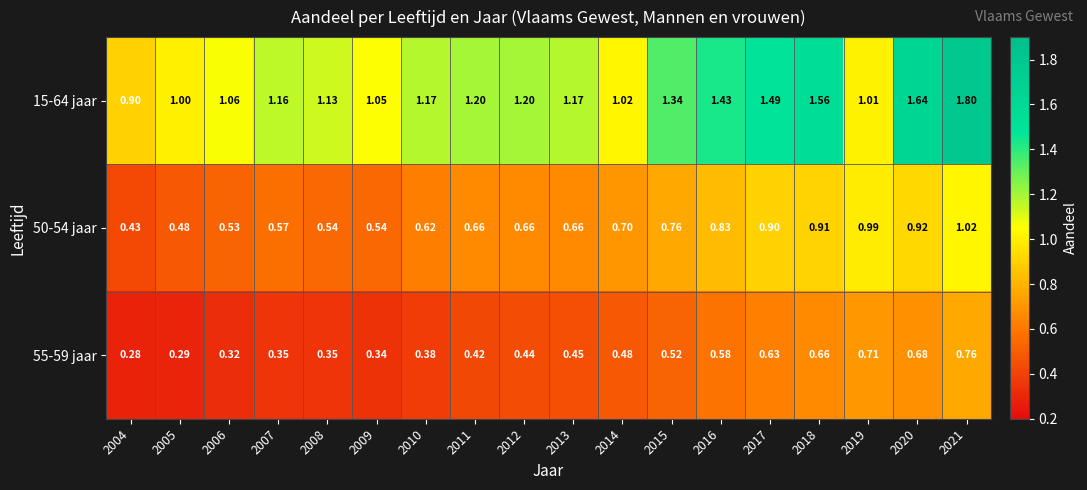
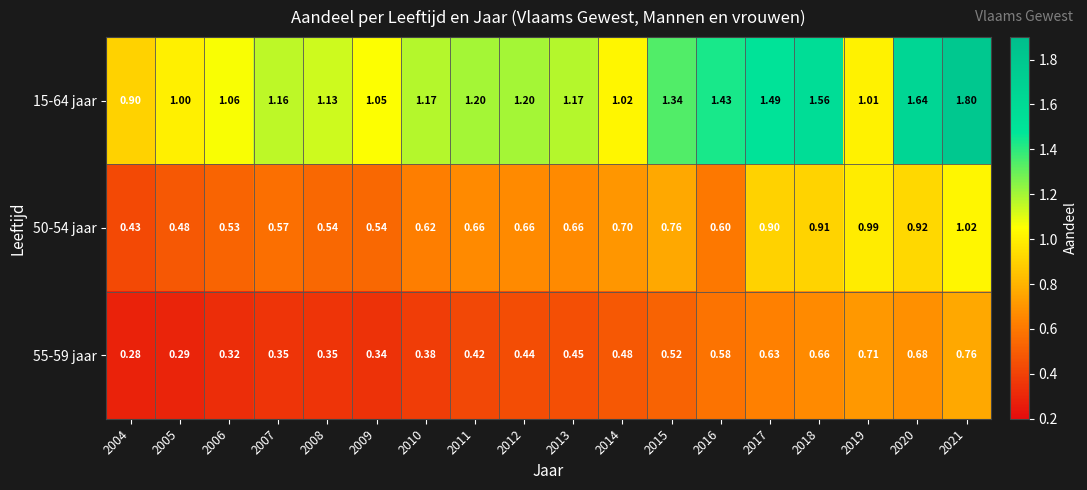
  {
    "15-64 jaar": {
      "2004": 0.90,
      "2005": 1.00,
      "2006": 1.06,
      "2007": 1.16,
      "2008": 1.13,
      "2009": 1.05,
      "2010": 1.17,
      "2011": 1.20,
      "2012": 1.20,
      "2013": 1.17,
      "2014": 1.02,
      "2015": 1.34,
      "2016": 1.43,
      "2017": 1.49,
      "2018": 1.56,
      "2019": 1.01,
      "2020": 1.64,
      "2021": 1.80
    },
    "50-54 jaar": {
      "2004": 0.43,
      "2005": 0.48,
      "2006": 0.53,
      "2007": 0.57,
      "2008": 0.54,
      "2009": 0.54,
      "2010": 0.62,
      "2011": 0.66,
      "2012": 0.66,
      "2013": 0.66,
      "2014": 0.70,
      "2015": 0.76,
-     "2016": 0.83,
+     "2016": 0.60,
      "2017": 0.90,
      "2018": 0.91,
      "2019": 0.99,
      "2020": 0.92,
      "2021": 1.02
    },
    "55-59 jaar": {
      "2004": 0.28,
      "2005": 0.29,
      "2006": 0.32,
      "2007": 0.35,
      "2008": 0.35,
      "2009": 0.34,
      "2010": 0.38,
      "2011": 0.42,
      "2012": 0.44,
      "2013": 0.45,
      "2014": 0.48,
      "2015": 0.52,
      "2016": 0.58,
      "2017": 0.63,
      "2018": 0.66,
      "2019": 0.71,
      "2020": 0.68,
      "2021": 0.76
    }
  }
